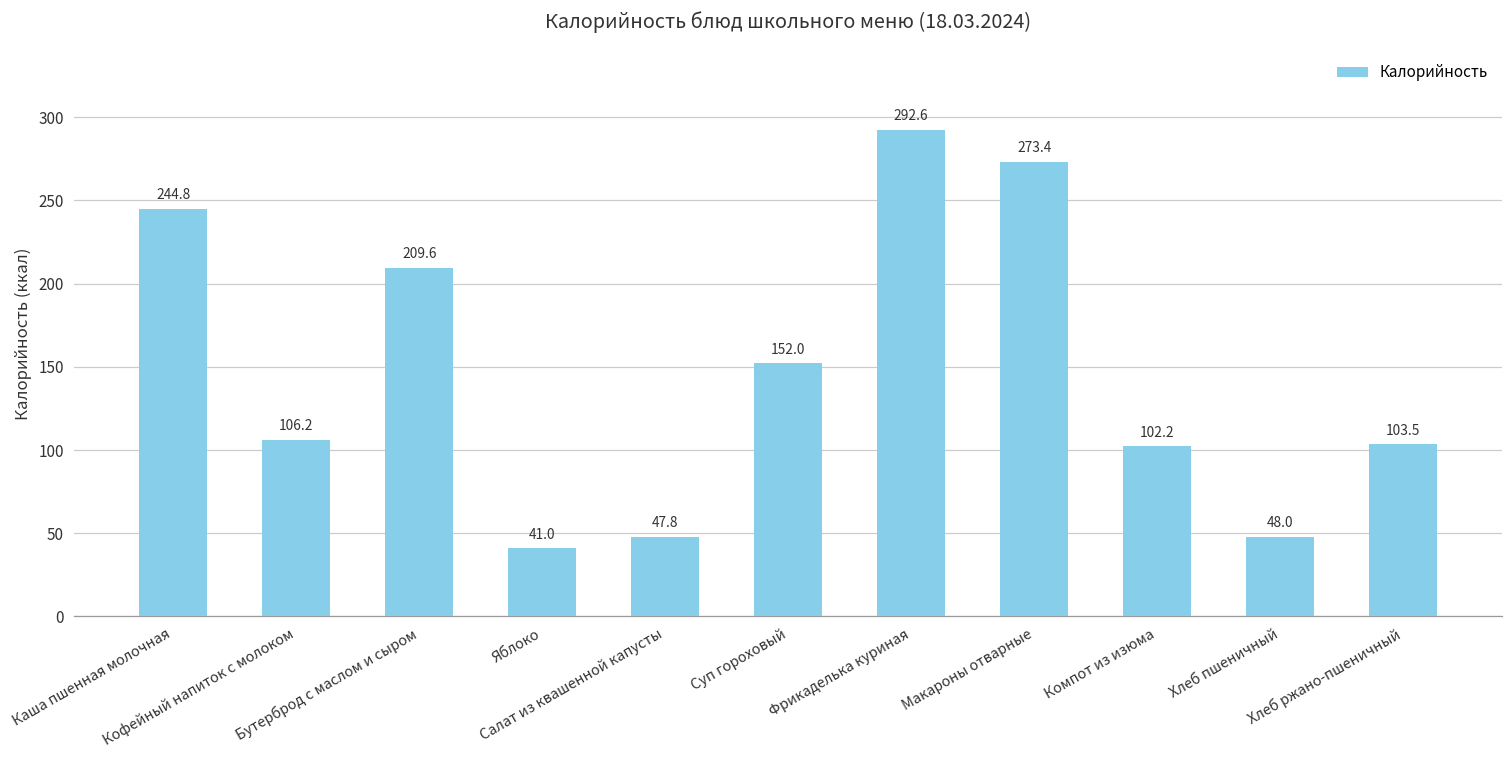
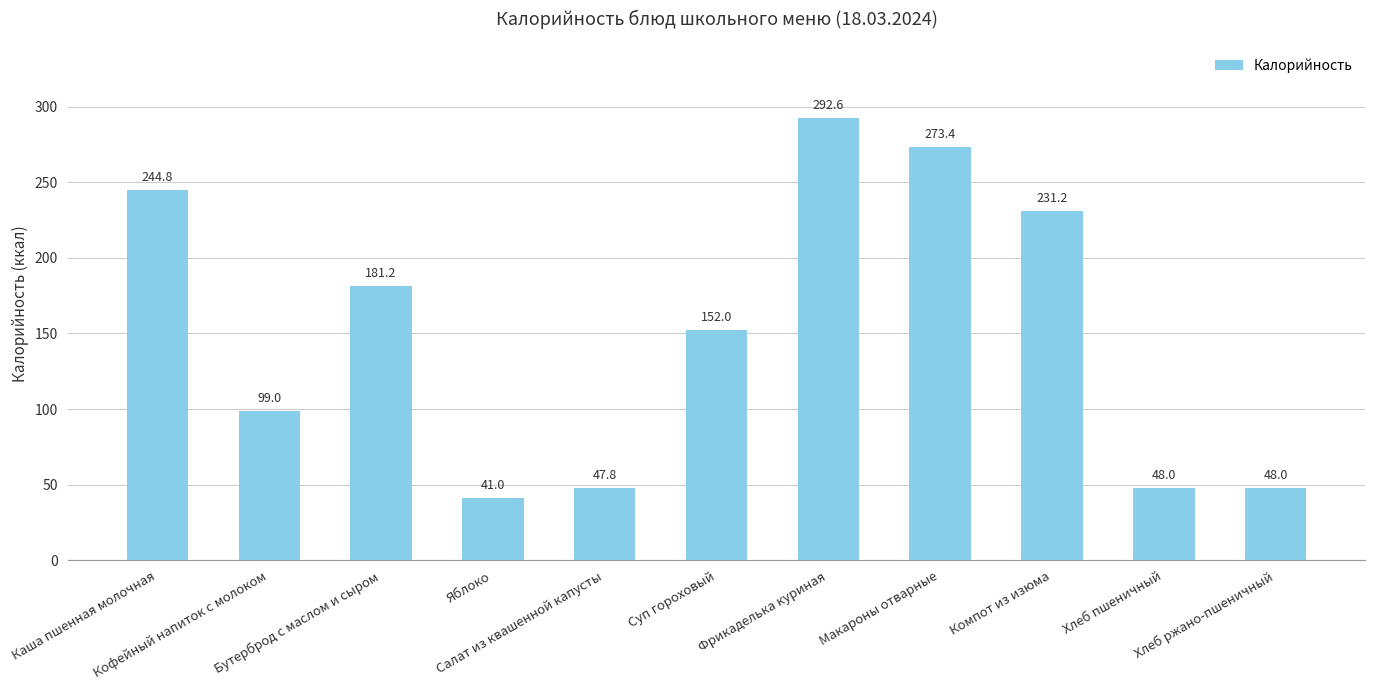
  {
    "Каша пшенная молочная": 244.8,
-   "Кофейный напиток с молоком": 106.2,
-   "Бутерброд с маслом и сыром": 209.6,
+   "Кофейный напиток с молоком": 99.0,
+   "Бутерброд с маслом и сыром": 181.2,
    "Яблоко": 41.0,
    "Салат из квашенной капусты": 47.8,
    "Суп гороховый": 152.0,
    "Фрикаделька куриная": 292.6,
    "Макароны отварные": 273.4,
-   "Компот из изюма": 102.2,
+   "Компот из изюма": 231.2,
    "Хлеб пшеничный": 48.0,
-   "Хлеб ржано-пшеничный": 103.5
+   "Хлеб ржано-пшеничный": 48.0
  }
